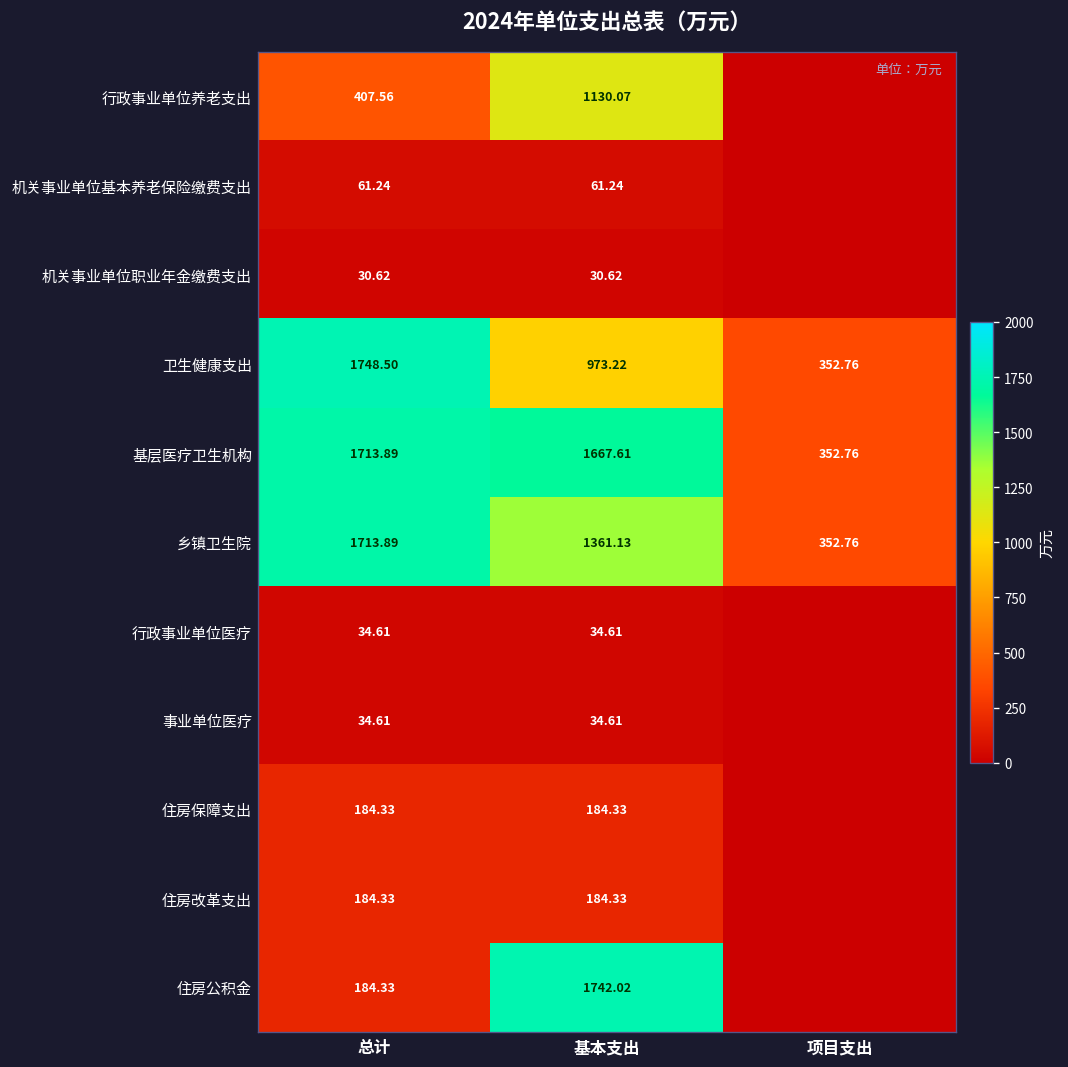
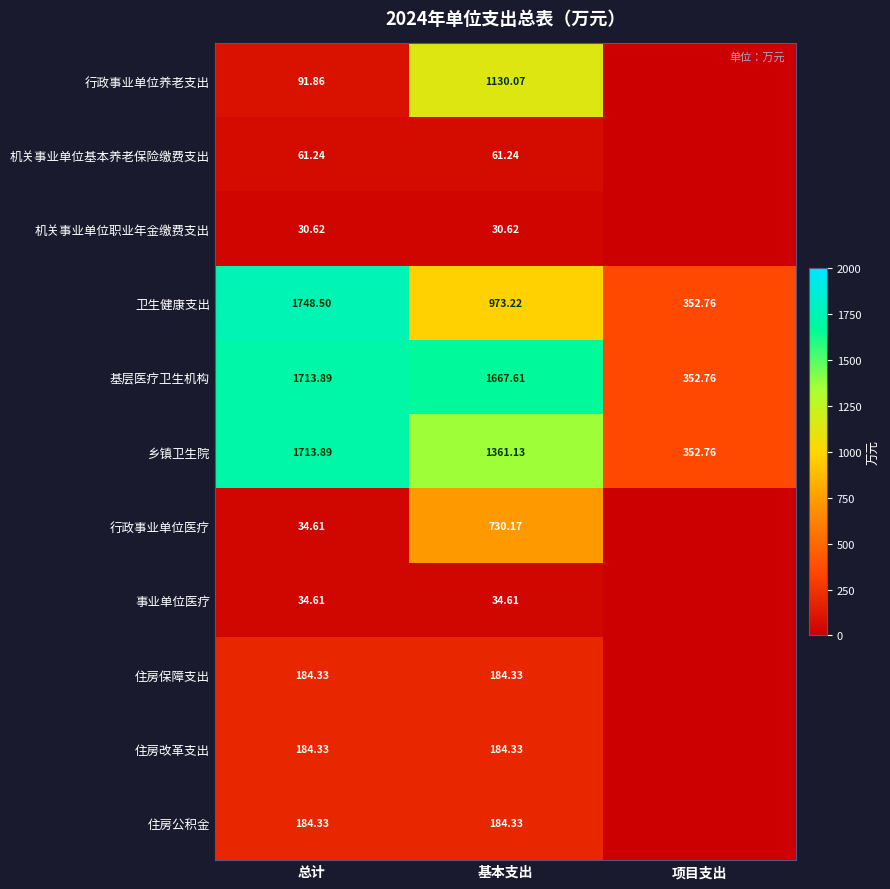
  {
    "行政事业单位养老支出": {
-     "总计": 407.56,
+     "总计": 91.86,
      "基本支出": 1130.07
    },
    "机关事业单位基本养老保险缴费支出": {
      "总计": 61.24,
      "基本支出": 61.24
    },
    "机关事业单位职业年金缴费支出": {
      "总计": 30.62,
      "基本支出": 30.62
    },
    "卫生健康支出": {
      "总计": 1748.50,
      "基本支出": 973.22,
      "项目支出": 352.76
    },
    "基层医疗卫生机构": {
      "总计": 1713.89,
      "基本支出": 1667.61,
      "项目支出": 352.76
    },
    "乡镇卫生院": {
      "总计": 1713.89,
      "基本支出": 1361.13,
      "项目支出": 352.76
    },
    "行政事业单位医疗": {
      "总计": 34.61,
-     "基本支出": 34.61
+     "基本支出": 730.17
    },
    "事业单位医疗": {
      "总计": 34.61,
      "基本支出": 34.61
    },
    "住房保障支出": {
      "总计": 184.33,
      "基本支出": 184.33
    },
    "住房改革支出": {
      "总计": 184.33,
      "基本支出": 184.33
    },
    "住房公积金": {
      "总计": 184.33,
-     "基本支出": 1742.02
+     "基本支出": 184.33
    }
  }
